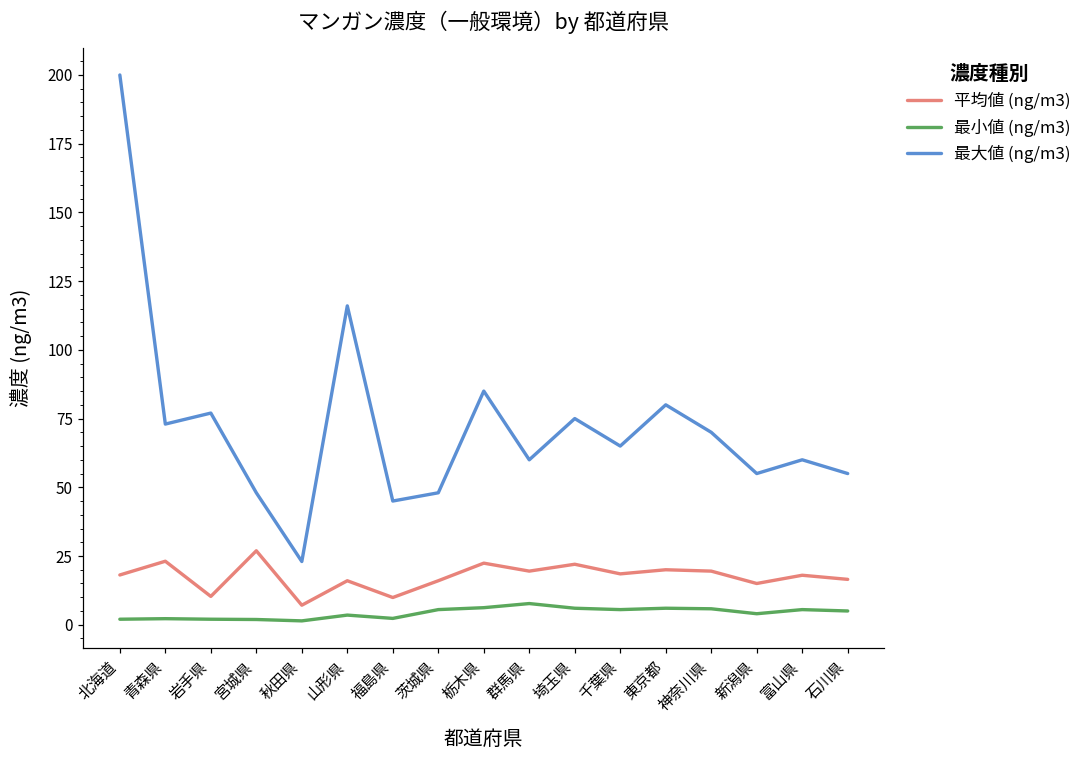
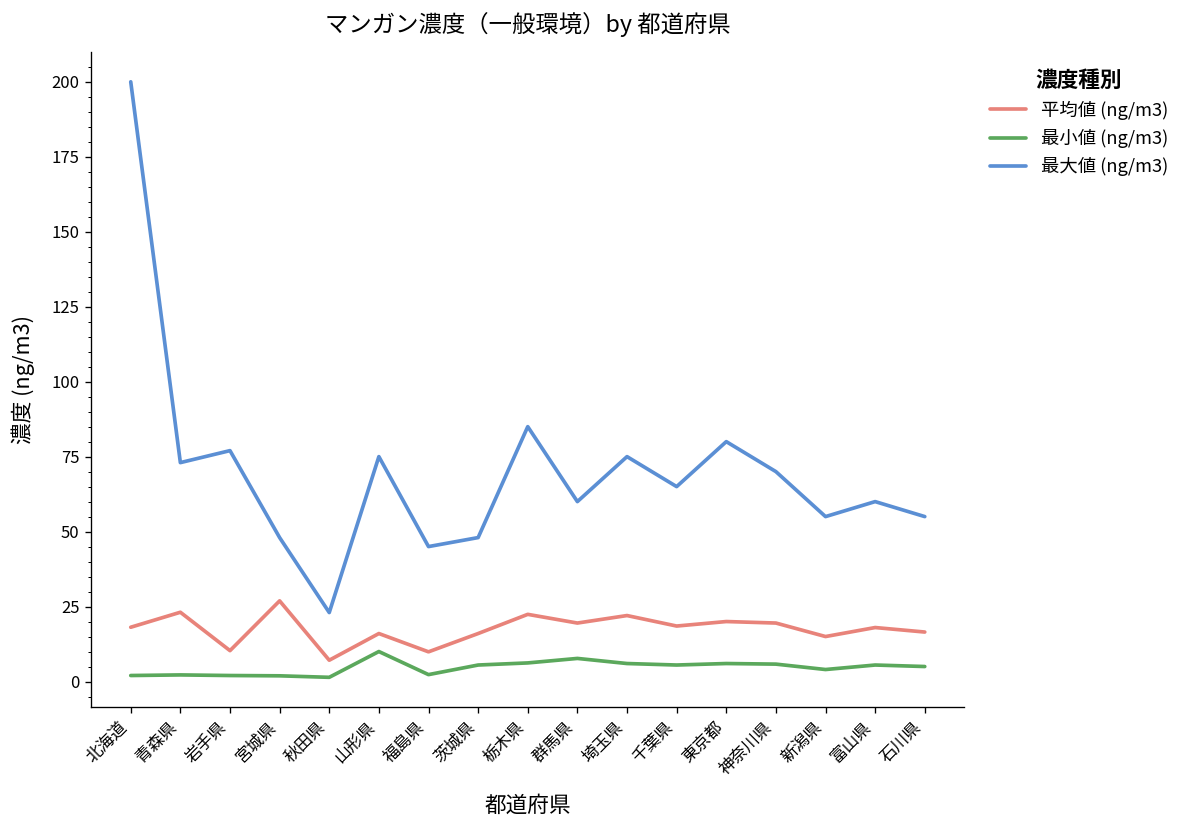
  {
    "平均値 (ng/m3)": {
      "北海道": 18,
      "青森県": 23,
      "岩手県": 10,
      "宮城県": 27,
      "秋田県": 7,
      "山形県": 16,
      "福島県": 10,
      "茨城県": 16,
      "栃木県": 22,
      "群馬県": 20,
      "埼玉県": 22,
      "千葉県": 19,
      "東京都": 20,
      "神奈川県": 20,
      "新潟県": 15,
      "富山県": 18,
      "石川県": 17
    },
    "最小値 (ng/m3)": {
      "北海道": 2,
      "青森県": 2,
      "岩手県": 2,
      "宮城県": 2,
      "秋田県": 1,
-     "山形県": 4,
+     "山形県": 10,
      "福島県": 2,
      "茨城県": 6,
      "栃木県": 6,
      "群馬県": 8,
      "埼玉県": 6,
      "千葉県": 6,
      "東京都": 6,
      "神奈川県": 6,
      "新潟県": 4,
      "富山県": 6,
      "石川県": 5
    },
    "最大値 (ng/m3)": {
      "北海道": 200,
      "青森県": 73,
      "岩手県": 77,
      "宮城県": 48,
      "秋田県": 23,
-     "山形県": 116,
+     "山形県": 75,
      "福島県": 45,
      "茨城県": 48,
      "栃木県": 85,
      "群馬県": 60,
      "埼玉県": 75,
      "千葉県": 65,
      "東京都": 80,
      "神奈川県": 70,
      "新潟県": 55,
      "富山県": 60,
      "石川県": 55
    }
  }
